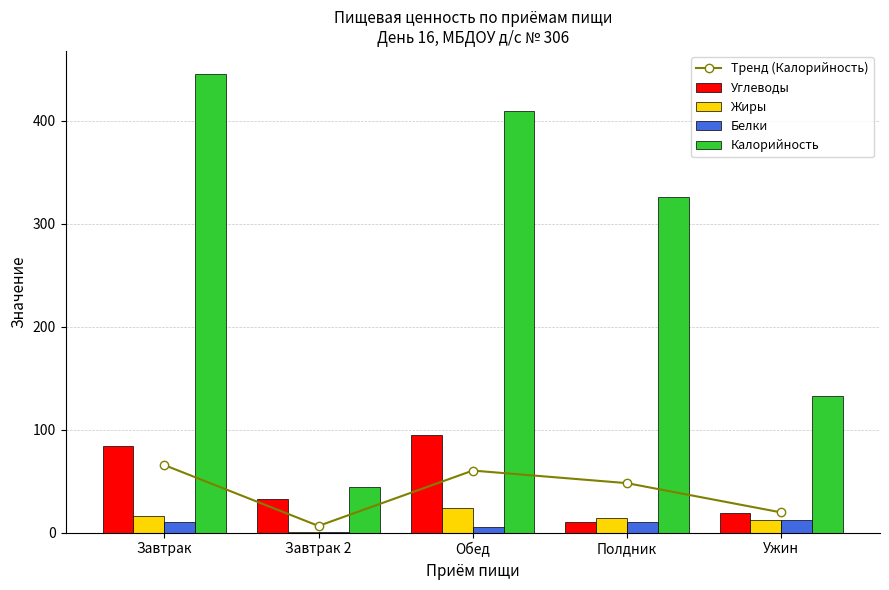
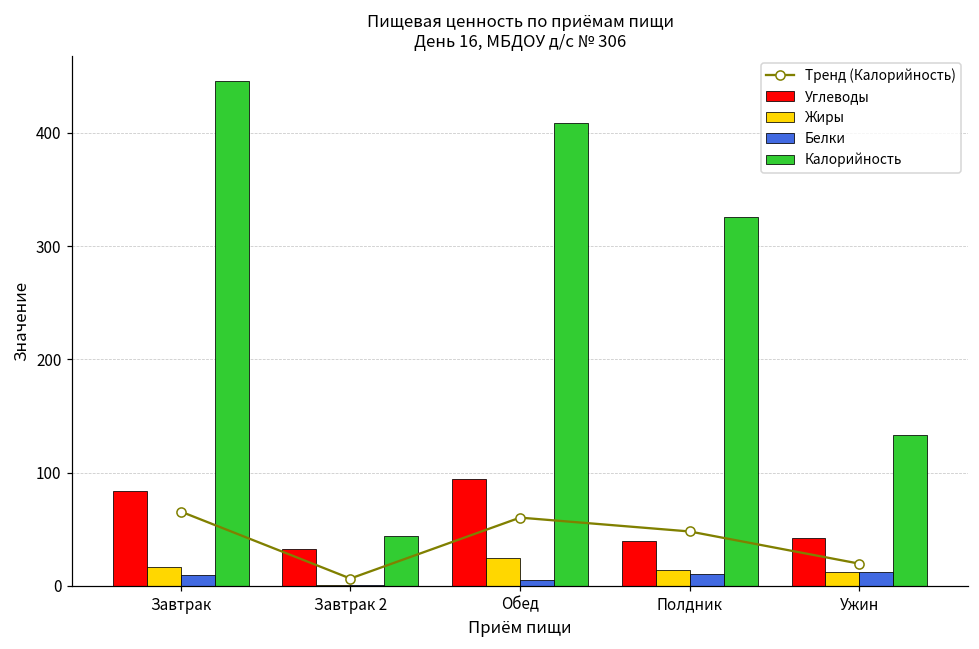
  {
    "Углеводы": {
      "Завтрак": 84,
      "Завтрак 2": 32,
      "Обед": 95,
-     "Полдник": 10,
-     "Ужин": 19
+     "Полдник": 40,
+     "Ужин": 42
    },
    "Тренд (Калорийность)": {
      "Завтрак": 66,
      "Завтрак 2": 6,
      "Обед": 60,
      "Полдник": 48,
      "Ужин": 20
    },
    "Жиры": {
      "Завтрак": 16,
      "Обед": 24,
      "Полдник": 14,
      "Ужин": 12
    },
    "Белки": {
      "Завтрак": 10,
      "Обед": 5,
      "Полдник": 10,
      "Ужин": 12
    },
    "Калорийность": {
      "Завтрак": 446,
      "Завтрак 2": 44,
      "Обед": 409,
      "Полдник": 326,
      "Ужин": 133
    }
  }
